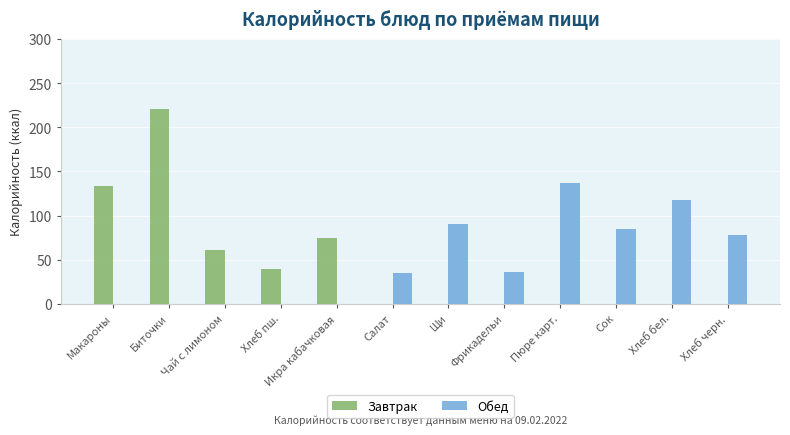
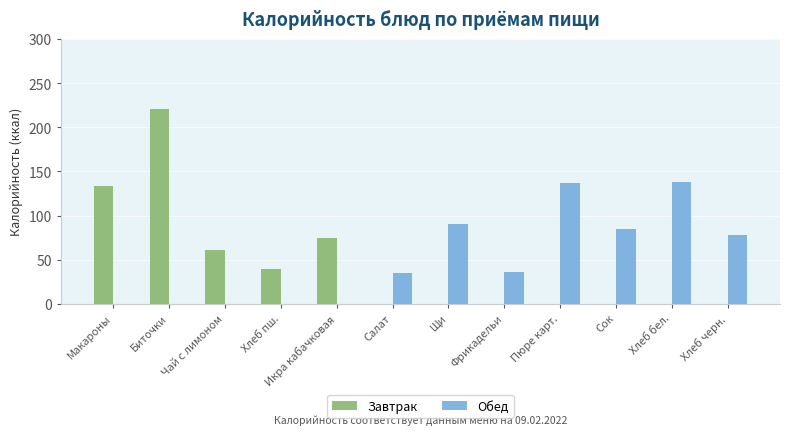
  {
    "Завтрак": {
      "Макароны": 130,
      "Биточки": 220,
      "Чай с лимоном": 60,
      "Хлеб пш.": 40,
      "Икра кабачковая": 70,
      "Салат": 0,
      "Щи": 0,
      "Фрикадельи": 0,
      "Пюре карт.": 0,
      "Сок": 0,
      "Хлеб бел.": 0,
      "Хлеб черн.": 0
    },
    "Обед": {
      "Макароны": 0,
      "Биточки": 0,
      "Чай с лимоном": 0,
      "Хлеб пш.": 0,
      "Икра кабачковая": 0,
      "Салат": 40,
      "Щи": 90,
      "Фрикадельи": 40,
      "Пюре карт.": 140,
      "Сок": 90,
-     "Хлеб бел.": 120,
+     "Хлеб бел.": 140,
      "Хлеб черн.": 80
    }
  }
